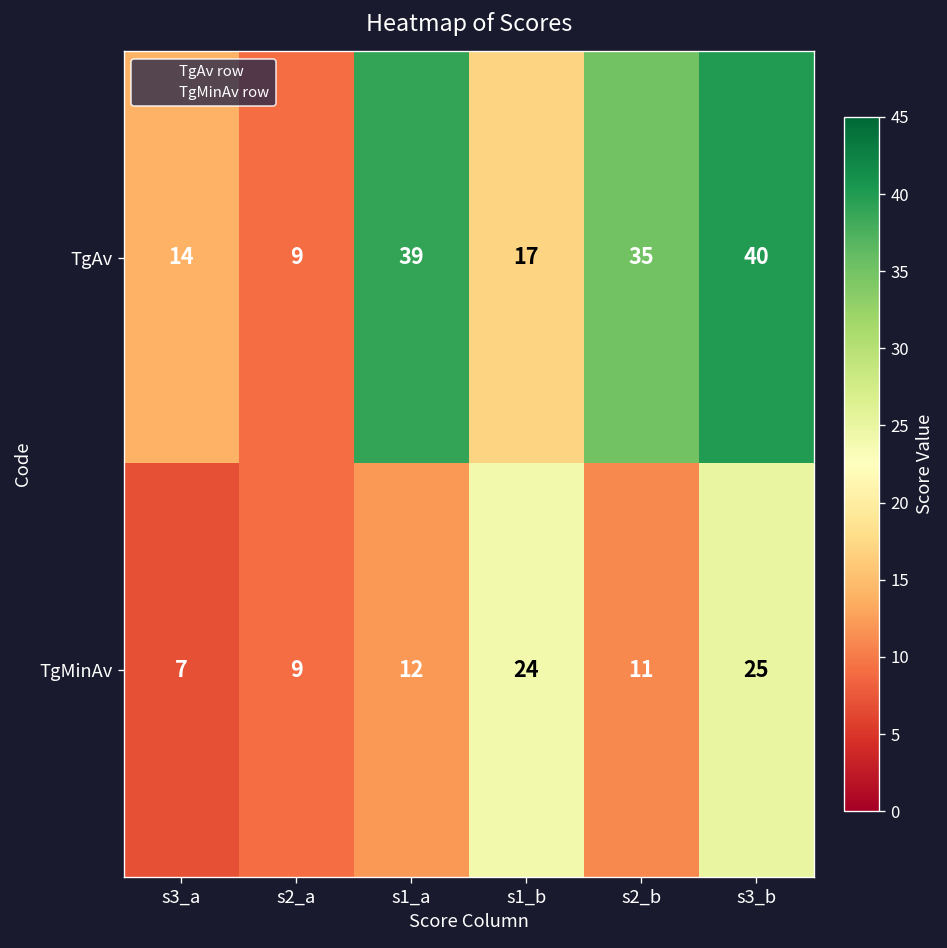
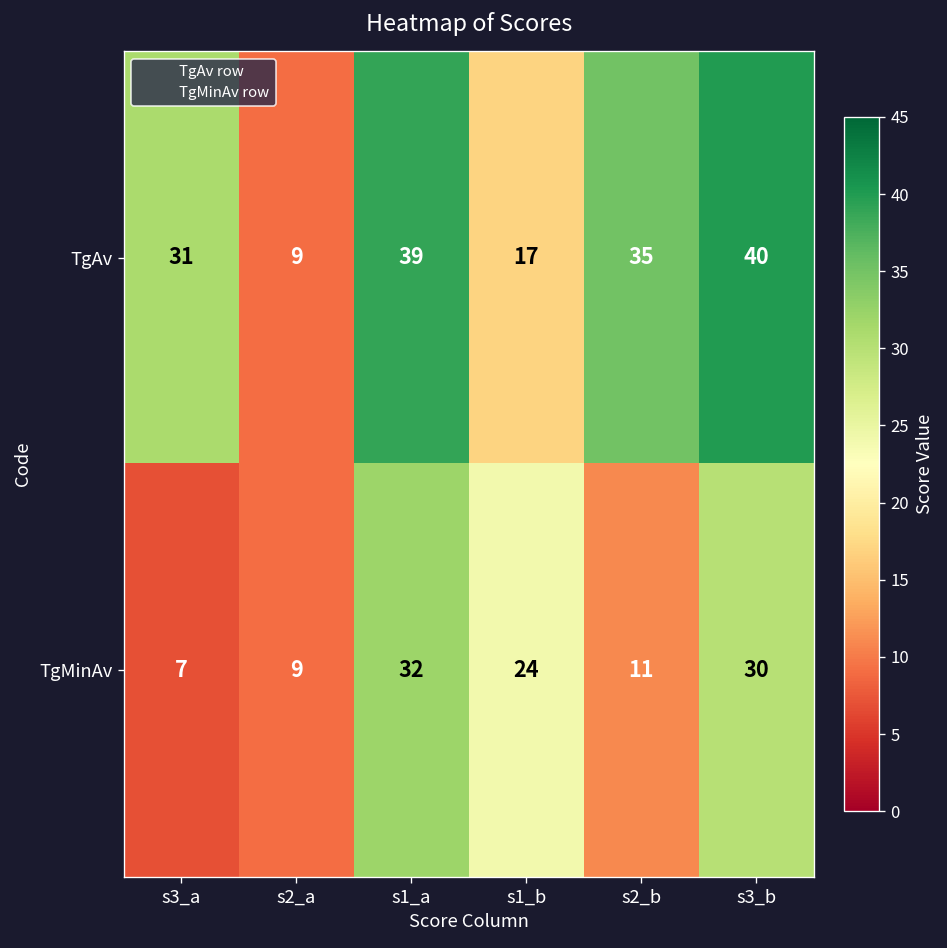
  {
    "TgAv": {
-     "s3_a": 14,
+     "s3_a": 31,
      "s2_a": 9,
      "s1_a": 39,
      "s1_b": 17,
      "s2_b": 35,
      "s3_b": 40
    },
    "TgMinAv": {
      "s3_a": 7,
      "s2_a": 9,
-     "s1_a": 12,
+     "s1_a": 32,
      "s1_b": 24,
      "s2_b": 11,
-     "s3_b": 25
+     "s3_b": 30
    }
  }
